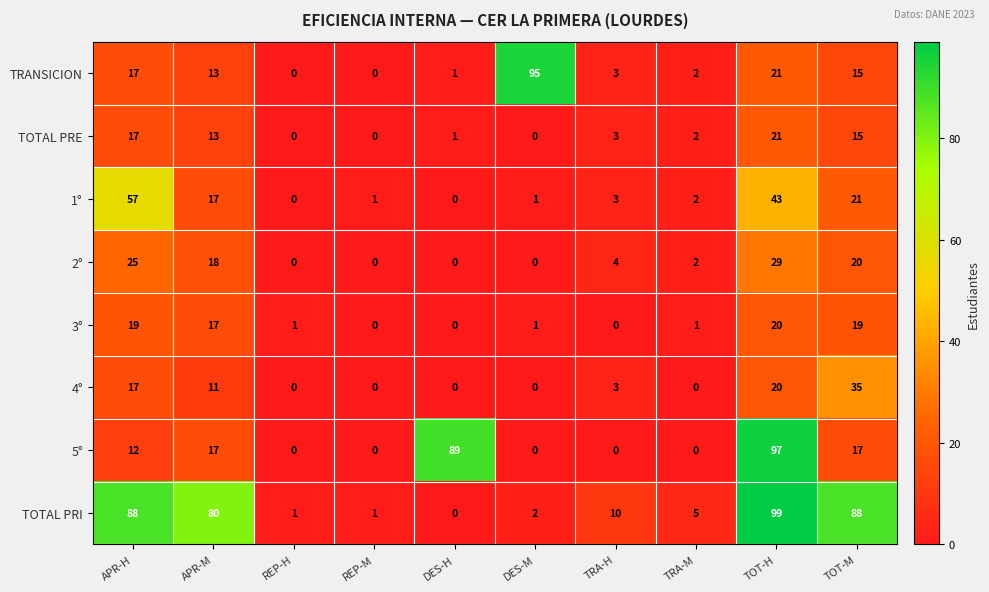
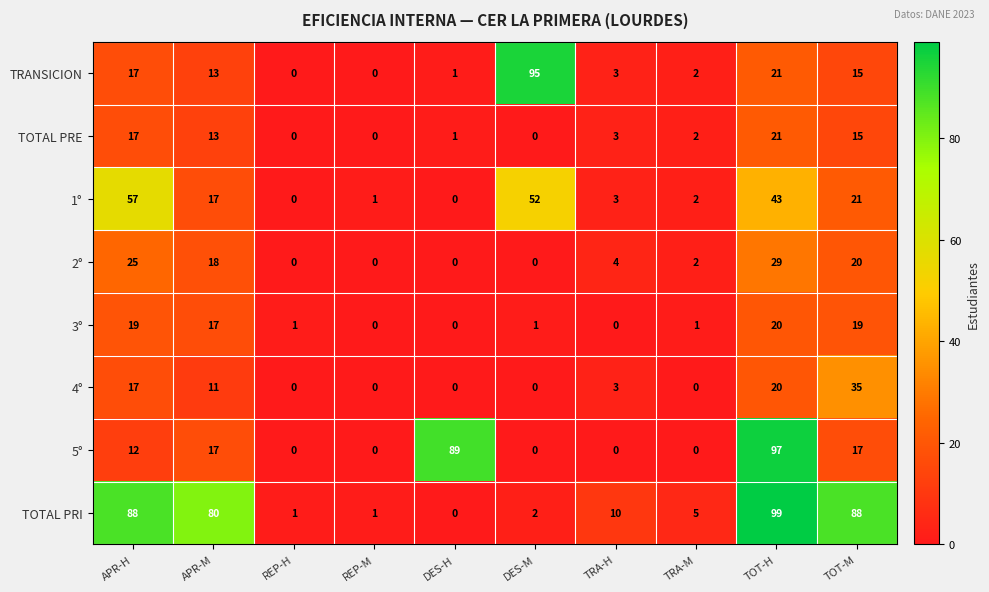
  {
    "TRANSICION": {
      "APR-H": 17,
      "APR-M": 13,
      "REP-H": 0,
      "REP-M": 0,
      "DES-H": 1,
      "DES-M": 95,
      "TRA-H": 3,
      "TRA-M": 2,
      "TOT-H": 21,
      "TOT-M": 15
    },
    "TOTAL PRE": {
      "APR-H": 17,
      "APR-M": 13,
      "REP-H": 0,
      "REP-M": 0,
      "DES-H": 1,
      "DES-M": 0,
      "TRA-H": 3,
      "TRA-M": 2,
      "TOT-H": 21,
      "TOT-M": 15
    },
    "1°": {
      "APR-H": 57,
      "APR-M": 17,
      "REP-H": 0,
      "REP-M": 1,
      "DES-H": 0,
-     "DES-M": 1,
+     "DES-M": 52,
      "TRA-H": 3,
      "TRA-M": 2,
      "TOT-H": 43,
      "TOT-M": 21
    },
    "2°": {
      "APR-H": 25,
      "APR-M": 18,
      "REP-H": 0,
      "REP-M": 0,
      "DES-H": 0,
      "DES-M": 0,
      "TRA-H": 4,
      "TRA-M": 2,
      "TOT-H": 29,
      "TOT-M": 20
    },
    "3°": {
      "APR-H": 19,
      "APR-M": 17,
      "REP-H": 1,
      "REP-M": 0,
      "DES-H": 0,
      "DES-M": 1,
      "TRA-H": 0,
      "TRA-M": 1,
      "TOT-H": 20,
      "TOT-M": 19
    },
    "4°": {
      "APR-H": 17,
      "APR-M": 11,
      "REP-H": 0,
      "REP-M": 0,
      "DES-H": 0,
      "DES-M": 0,
      "TRA-H": 3,
      "TRA-M": 0,
      "TOT-H": 20,
      "TOT-M": 35
    },
    "5°": {
      "APR-H": 12,
      "APR-M": 17,
      "REP-H": 0,
      "REP-M": 0,
      "DES-H": 89,
      "DES-M": 0,
      "TRA-H": 0,
      "TRA-M": 0,
      "TOT-H": 97,
      "TOT-M": 17
    },
    "TOTAL PRI": {
      "APR-H": 88,
      "APR-M": 80,
      "REP-H": 1,
      "REP-M": 1,
      "DES-H": 0,
      "DES-M": 2,
      "TRA-H": 10,
      "TRA-M": 5,
      "TOT-H": 99,
      "TOT-M": 88
    }
  }
